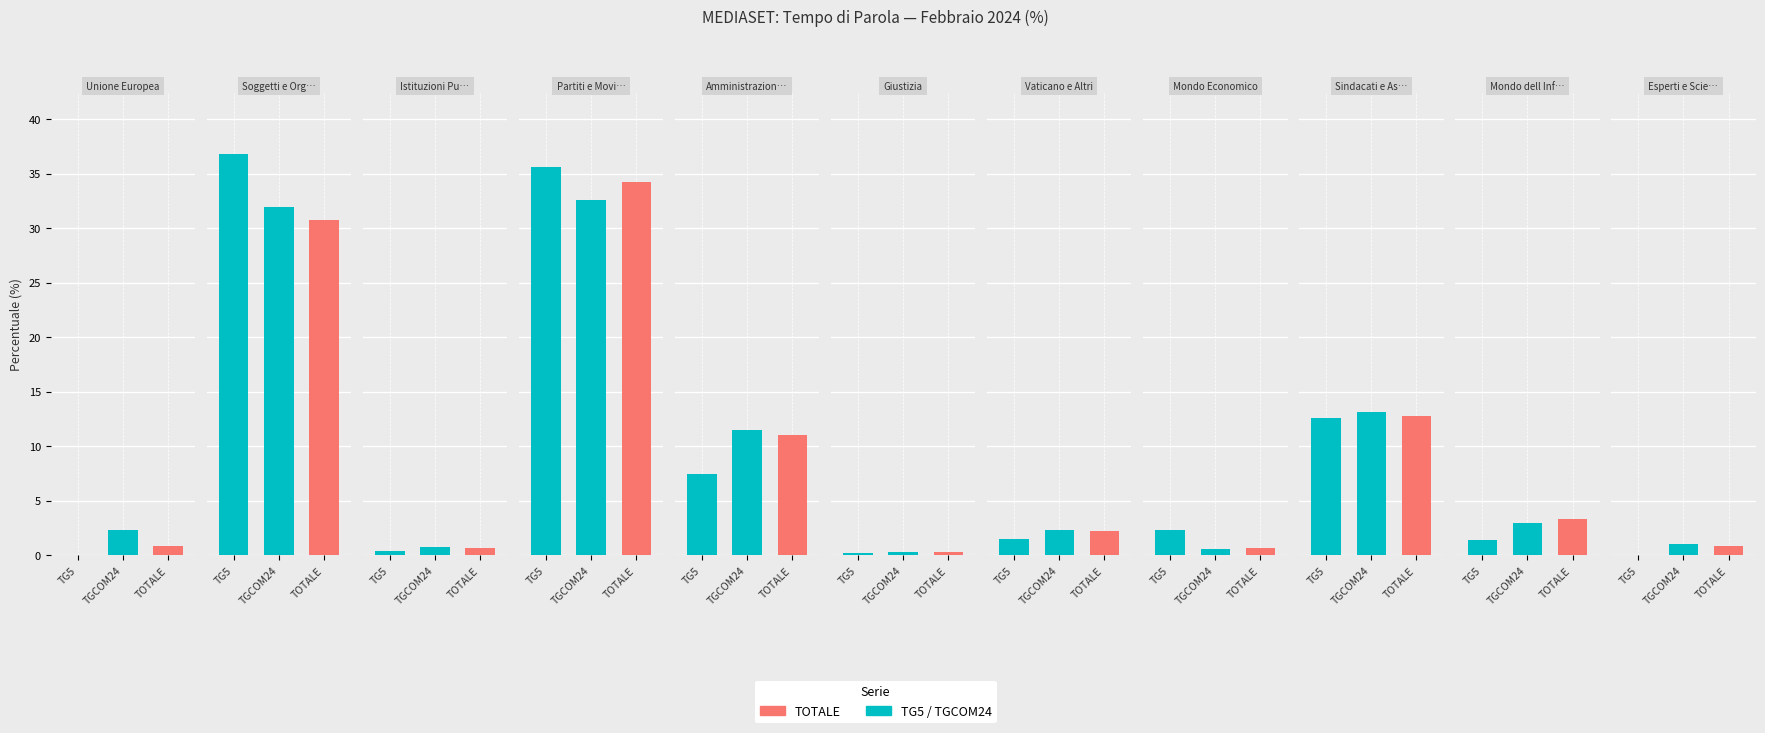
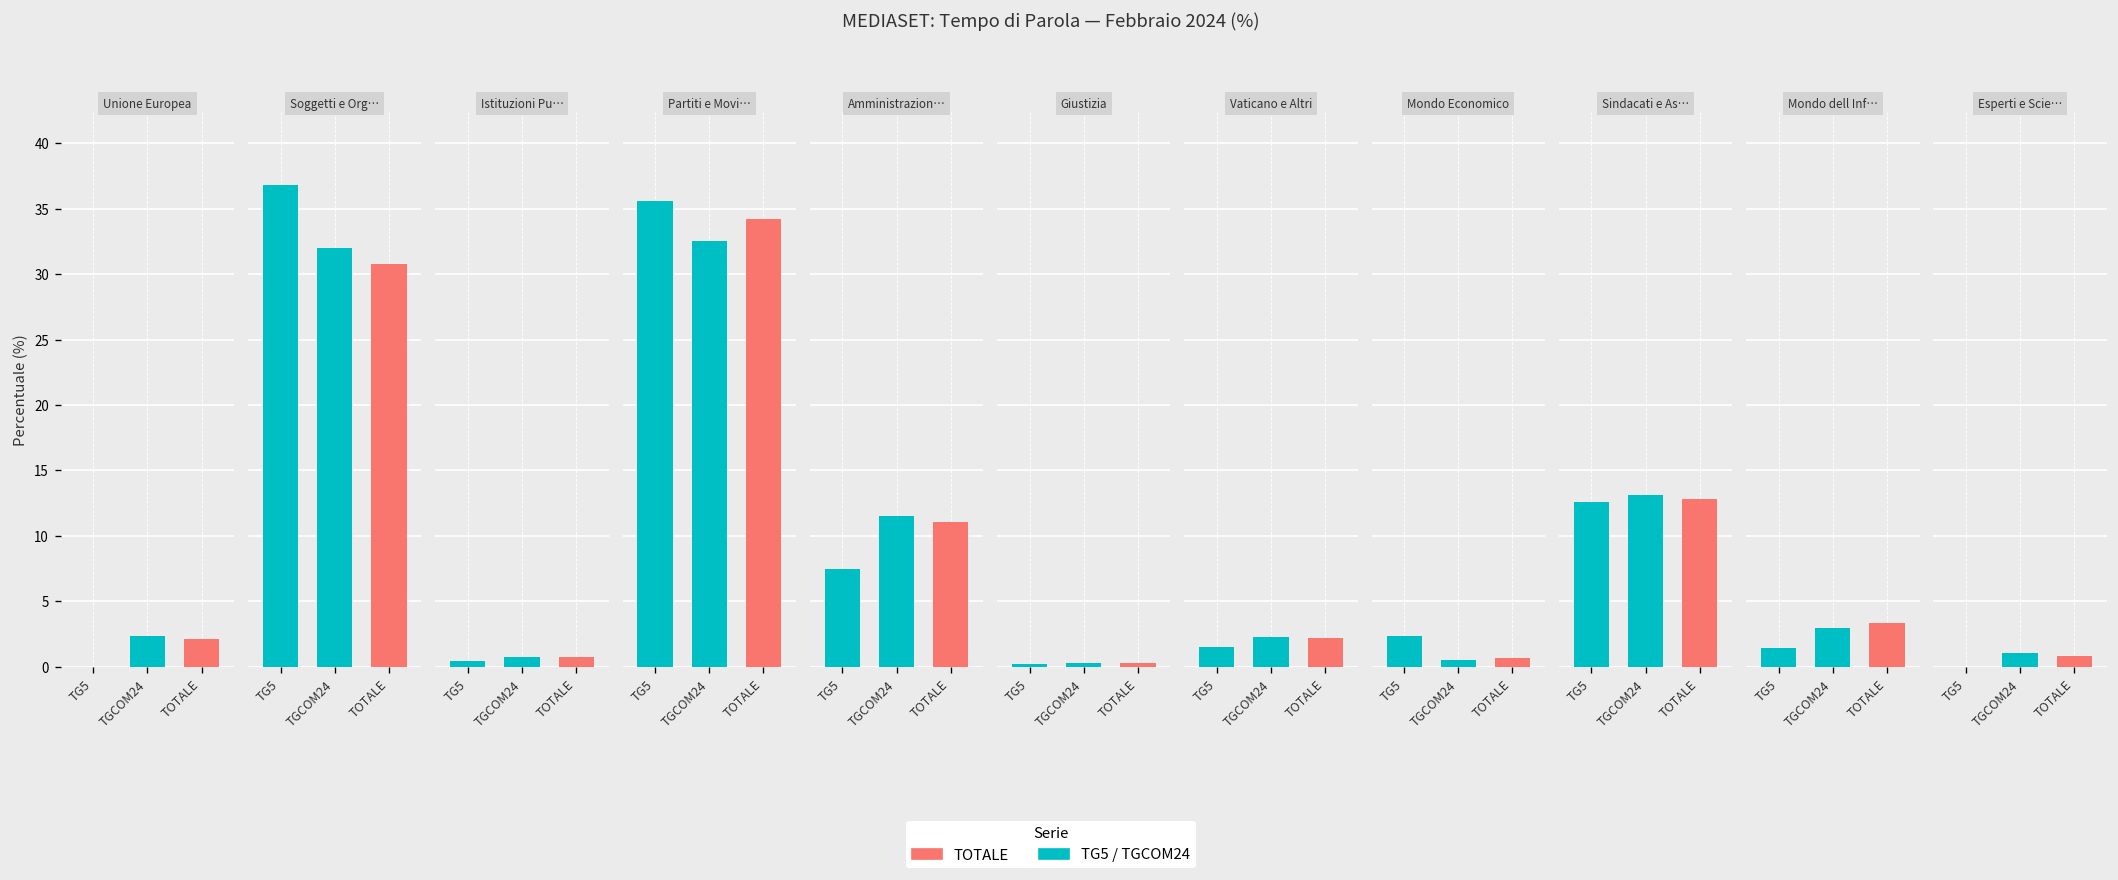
  {
    "Unione Europea": {
      "TG5": 0.0,
      "TGCOM24": 2.4,
-     "TOTALE": 0.9
+     "TOTALE": 2.1
    }
  }
